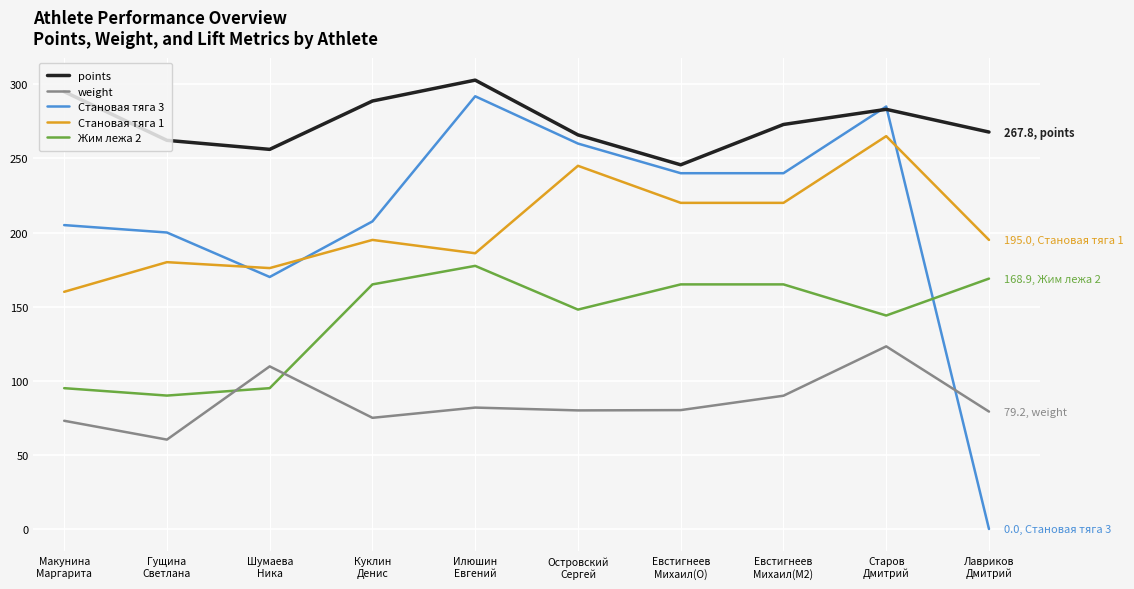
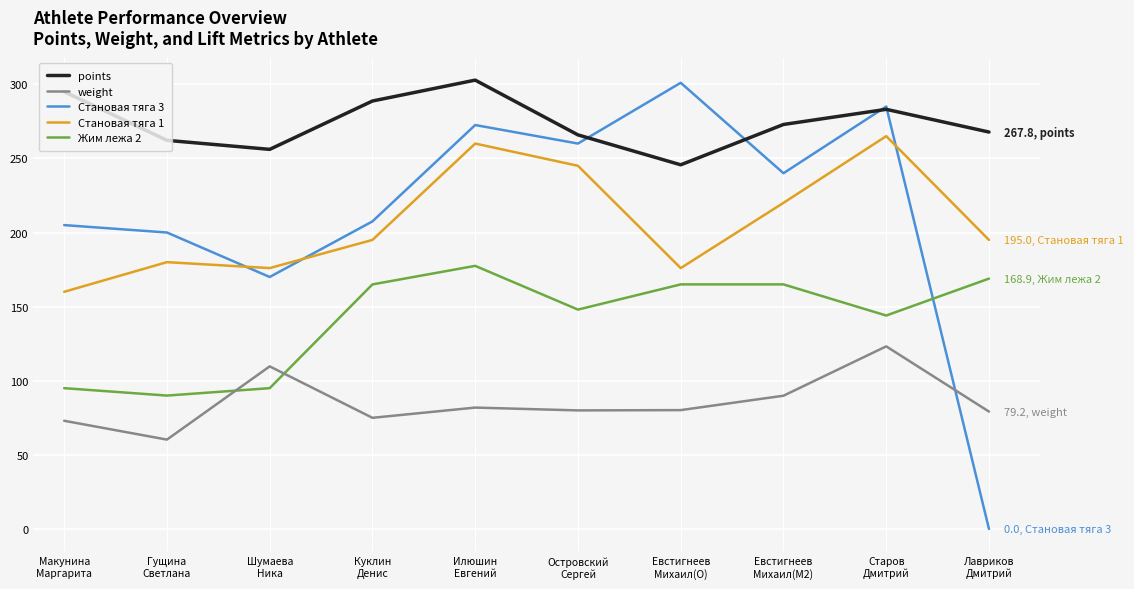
  {
    "points": {
      "Лавриков Дмитрий": "267.8,"
    },
    "weight": {
      "Лавриков Дмитрий": "79.2,"
    },
    "Становая тяга 3": {
      "Макунина Маргарита": "205",
      "Гущина Светлана": "200",
      "Шумаева Ника": "170",
      "Куклин Денис": "208",
-     "Илюшин Евгений": "292",
+     "Илюшин Евгений": "273",
      "Островский Сергей": "260",
-     "Евстигнеев Михаил(O)": "240",
+     "Евстигнеев Михаил(O)": "301",
      "Евстигнеев Михаил(M2)": "240",
      "Старов Дмитрий": "285"
    },
    "Становая тяга 1": {
      "Макунина Маргарита": "160",
      "Гущина Светлана": "180",
      "Шумаева Ника": "176",
      "Куклин Денис": "195",
-     "Илюшин Евгений": "186",
+     "Илюшин Евгений": "260",
      "Островский Сергей": "245",
-     "Евстигнеев Михаил(O)": "220",
+     "Евстигнеев Михаил(O)": "176",
      "Евстигнеев Михаил(M2)": "220",
      "Старов Дмитрий": "265"
    },
    "Жим лежа 2": {
      "Лавриков Дмитрий": "168.9,"
    }
  }
